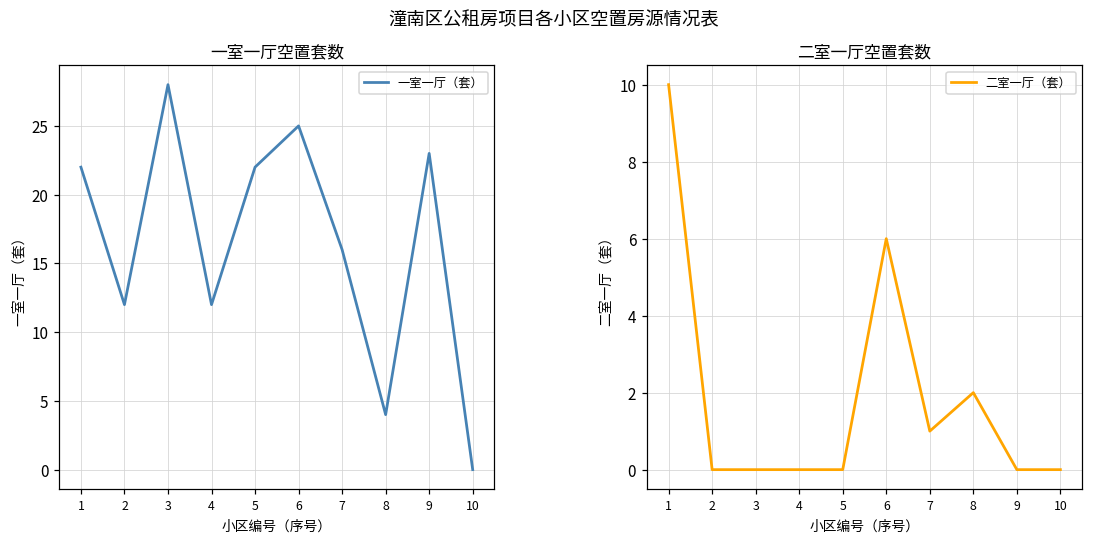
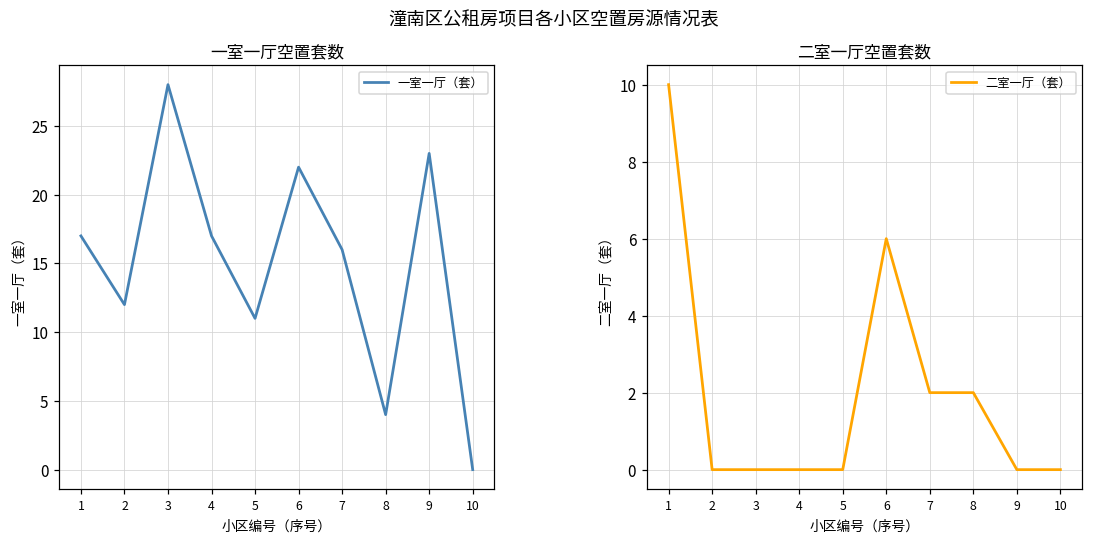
  {
    "一室一厅空置套数": {
-     "1": 22,
+     "1": 17,
      "2": 12,
      "3": 28,
-     "4": 12,
-     "5": 22,
-     "6": 25,
+     "4": 17,
+     "5": 11,
+     "6": 22,
      "7": 16,
      "8": 4,
      "9": 23,
      "10": 0
    },
    "二室一厅空置套数": {
      "1": 10,
      "2": 0,
      "3": 0,
      "4": 0,
      "5": 0,
      "6": 6,
-     "7": 1,
+     "7": 2,
      "8": 2,
      "9": 0,
      "10": 0
    }
  }
